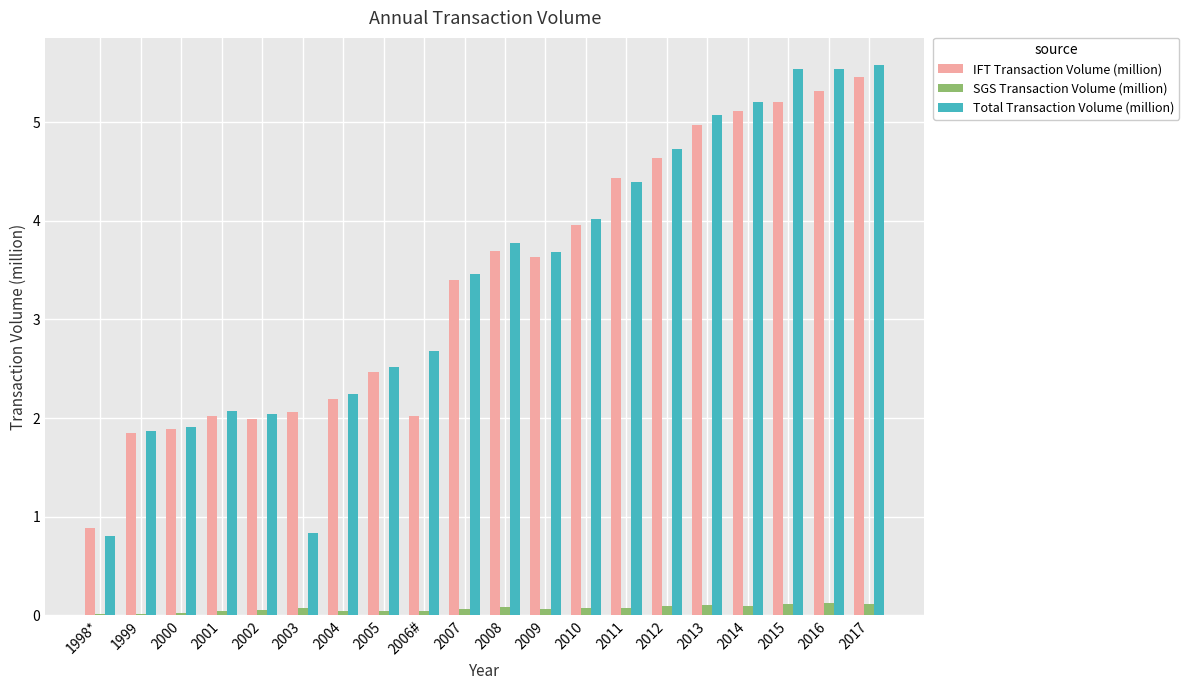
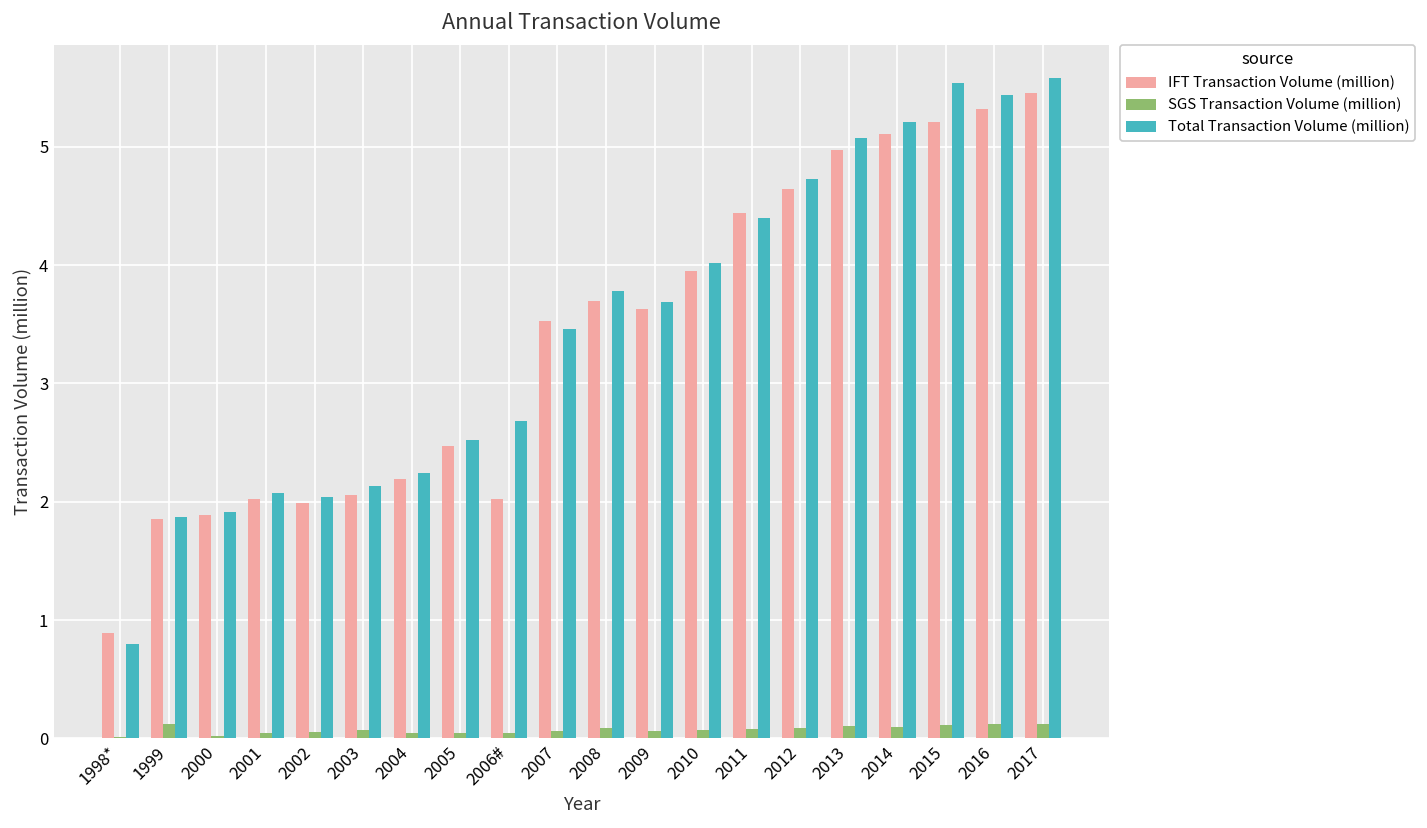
  {
    "IFT Transaction Volume (million)": {
      "1998*": 0.9,
      "1999": 1.9,
      "2000": 1.9,
      "2001": 2.0,
      "2002": 2.0,
      "2003": 2.1,
      "2004": 2.2,
      "2005": 2.5,
      "2006#": 2.0,
-     "2007": 3.4,
+     "2007": 3.5,
      "2008": 3.7,
      "2009": 3.6,
      "2010": 4.0,
      "2011": 4.4,
      "2012": 4.6,
      "2013": 5.0,
      "2014": 5.1,
      "2015": 5.2,
      "2016": 5.3,
      "2017": 5.5
    },
    "SGS Transaction Volume (million)": {
-     "1999": 0.0,
+     "1999": 0.1,
      "2001": 0.0,
      "2002": 0.1,
      "2003": 0.1,
      "2004": 0.0,
      "2005": 0.0,
      "2006#": 0.0,
      "2007": 0.1,
      "2008": 0.1,
      "2009": 0.1,
      "2010": 0.1,
      "2011": 0.1,
      "2012": 0.1,
      "2013": 0.1,
      "2014": 0.1,
      "2015": 0.1,
      "2016": 0.1,
      "2017": 0.1
    },
    "Total Transaction Volume (million)": {
      "1998*": 0.8,
      "1999": 1.9,
      "2000": 1.9,
      "2001": 2.1,
      "2002": 2.0,
-     "2003": 0.8,
+     "2003": 2.1,
      "2004": 2.2,
      "2005": 2.5,
      "2006#": 2.7,
      "2007": 3.5,
      "2008": 3.8,
      "2009": 3.7,
      "2010": 4.0,
      "2011": 4.4,
      "2012": 4.7,
      "2013": 5.1,
      "2014": 5.2,
      "2015": 5.5,
-     "2016": 5.5,
+     "2016": 5.4,
      "2017": 5.6
    }
  }
